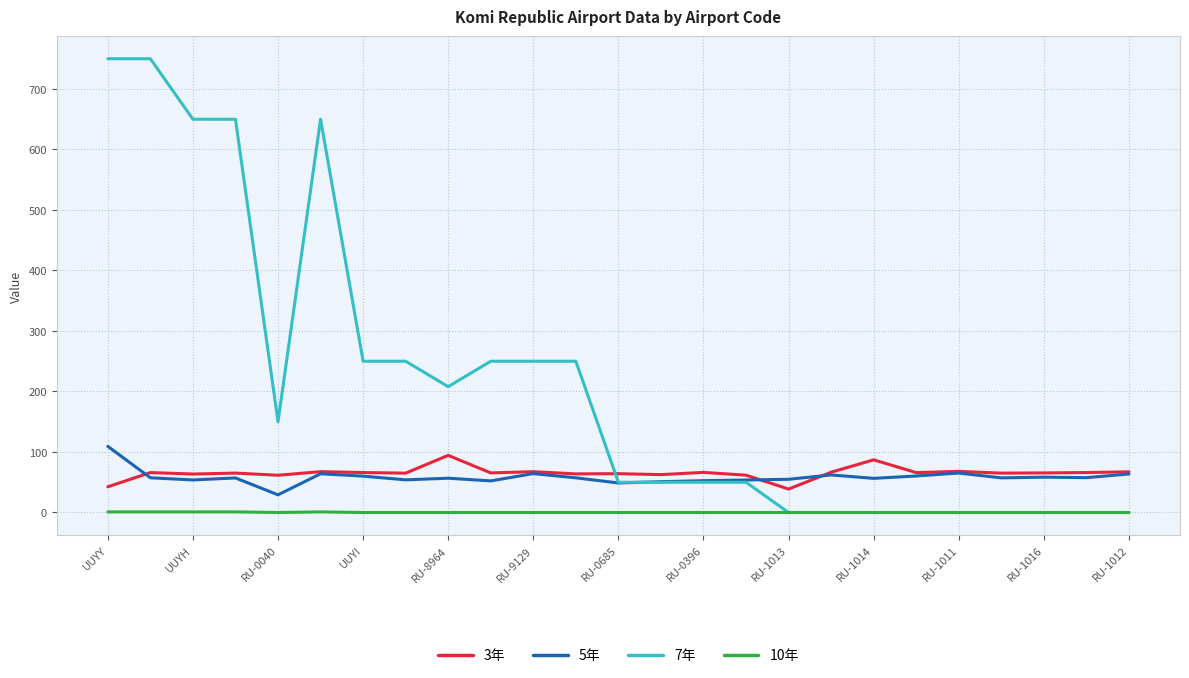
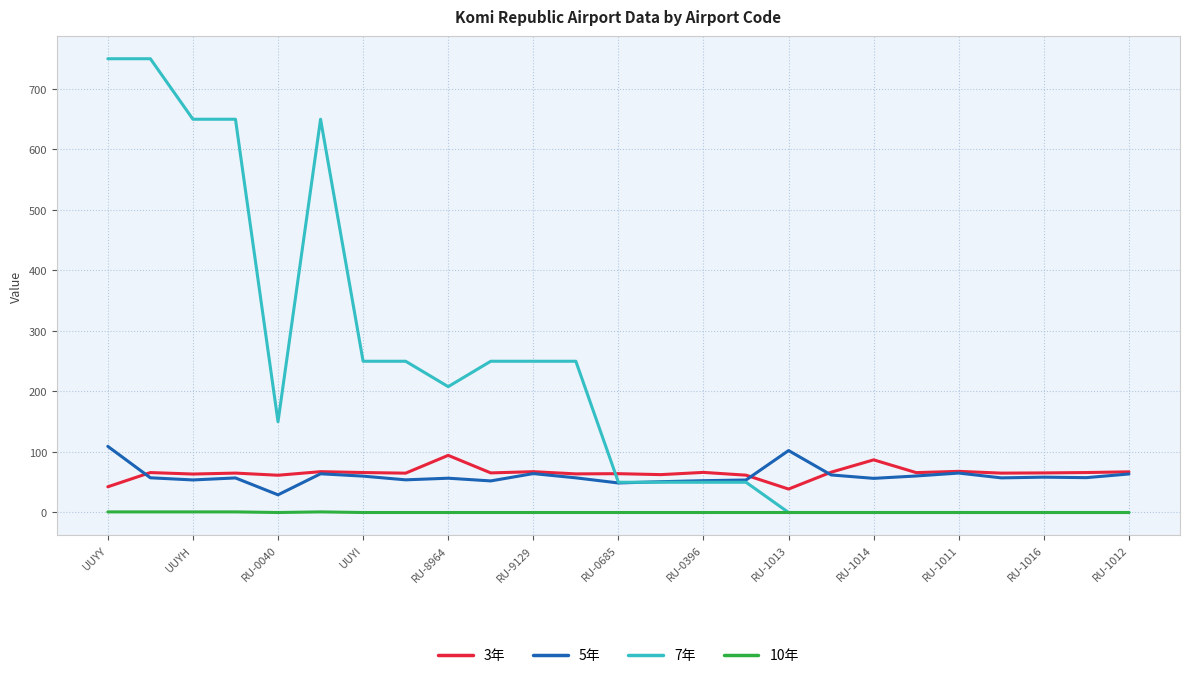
  {
    "3年": {
      "UUYY": 40,
      "UUYH": 60,
      "RU-0040": 60,
      "UUYI": 70,
      "RU-8964": 90,
      "RU-0685": 60,
      "RU-0396": 70,
      "RU-1013": 40,
      "RU-1014": 90,
      "RU-1016": 70
    },
    "5年": {
      "UUYY": 110,
      "UUYH": 50,
      "RU-0040": 30,
      "UUYI": 60,
      "RU-8964": 60,
-     "RU-1013": 50,
+     "RU-1013": 100,
      "RU-1014": 60,
      "RU-1016": 60
    },
    "7年": {
      "UUYY": 750,
      "UUYH": 650,
      "RU-0040": 150,
      "UUYI": 250,
      "RU-8964": 210,
      "RU-9129": 250
    },
    "10年": {
      "UUYY": 0,
      "UUYH": 0,
      "RU-0040": 0,
      "UUYI": 0,
      "RU-8964": 0,
      "RU-9129": 0,
      "RU-0685": 0,
      "RU-0396": 0
    }
  }
